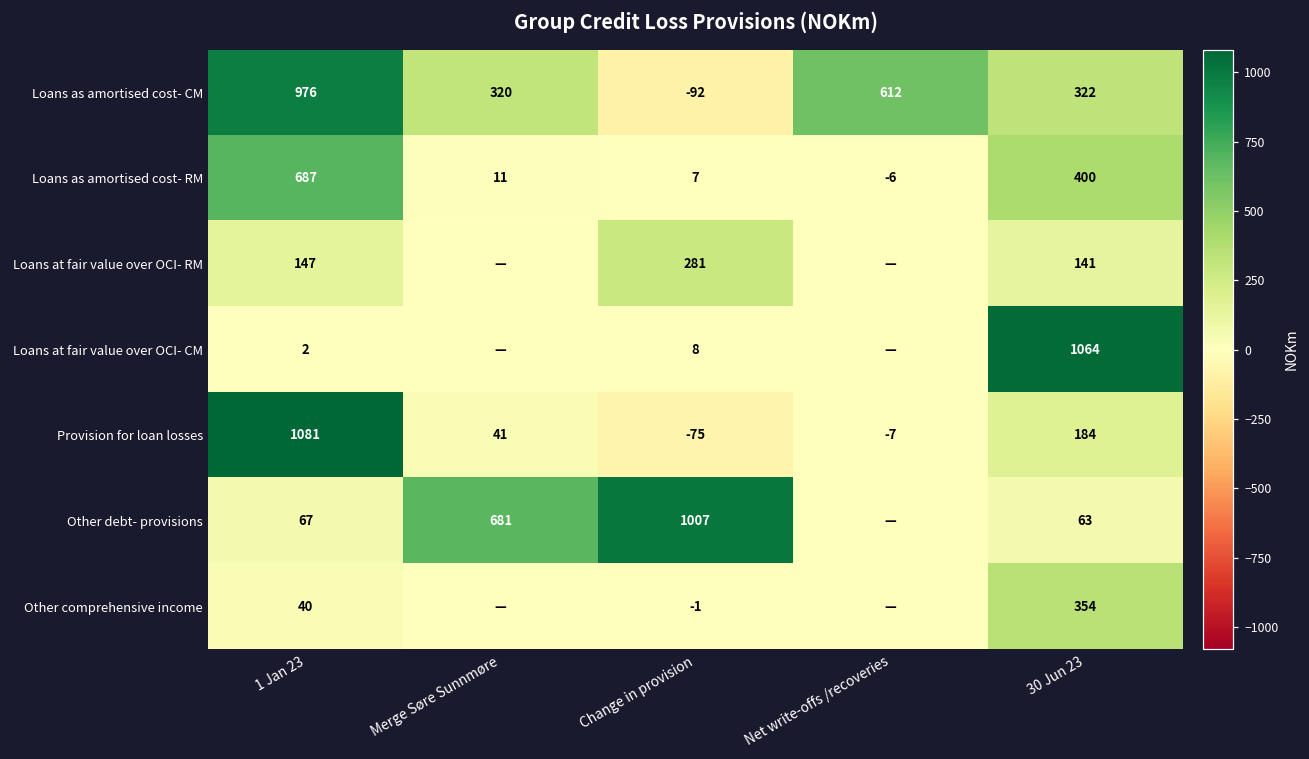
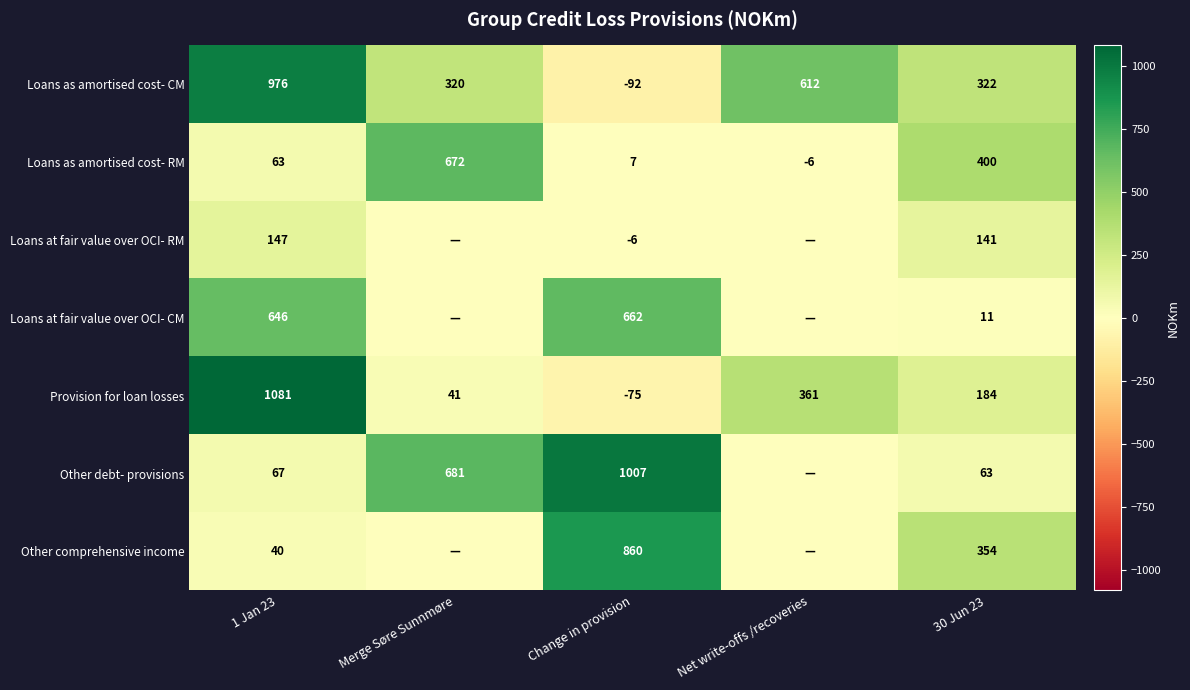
  {
    "Loans as amortised cost- CM": {
      "1 Jan 23": 976,
      "Merge Søre Sunnmøre": 320,
      "Change in provision": -92,
      "Net write-offs /recoveries": 612,
      "30 Jun 23": 322
    },
    "Loans as amortised cost- RM": {
-     "1 Jan 23": 687,
-     "Merge Søre Sunnmøre": 11,
+     "1 Jan 23": 63,
+     "Merge Søre Sunnmøre": 672,
      "Change in provision": 7,
      "Net write-offs /recoveries": -6,
      "30 Jun 23": 400
    },
    "Loans at fair value over OCI- RM": {
      "1 Jan 23": 147,
-     "Change in provision": 281,
+     "Change in provision": -6,
      "30 Jun 23": 141
    },
    "Loans at fair value over OCI- CM": {
-     "1 Jan 23": 2,
-     "Change in provision": 8,
-     "30 Jun 23": 1064
+     "1 Jan 23": 646,
+     "Change in provision": 662,
+     "30 Jun 23": 11
    },
    "Provision for loan losses": {
      "1 Jan 23": 1081,
      "Merge Søre Sunnmøre": 41,
      "Change in provision": -75,
-     "Net write-offs /recoveries": -7,
+     "Net write-offs /recoveries": 361,
      "30 Jun 23": 184
    },
    "Other debt- provisions": {
      "1 Jan 23": 67,
      "Merge Søre Sunnmøre": 681,
      "Change in provision": 1007,
      "30 Jun 23": 63
    },
    "Other comprehensive income": {
      "1 Jan 23": 40,
-     "Change in provision": -1,
+     "Change in provision": 860,
      "30 Jun 23": 354
    }
  }
